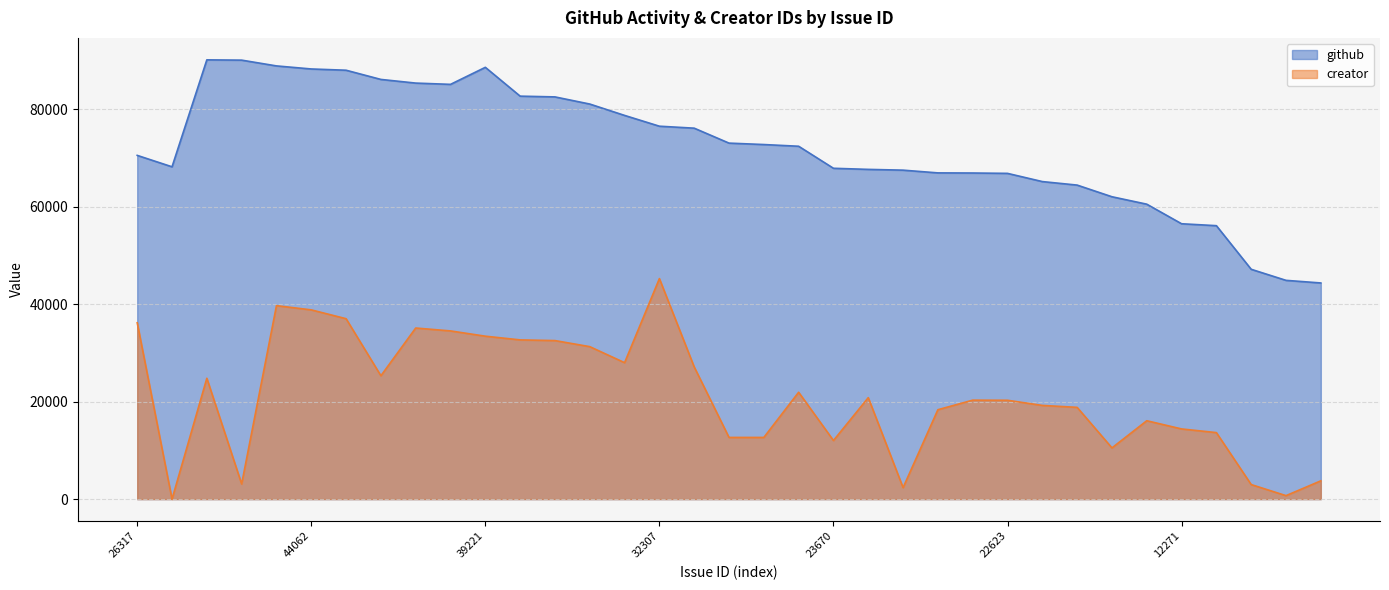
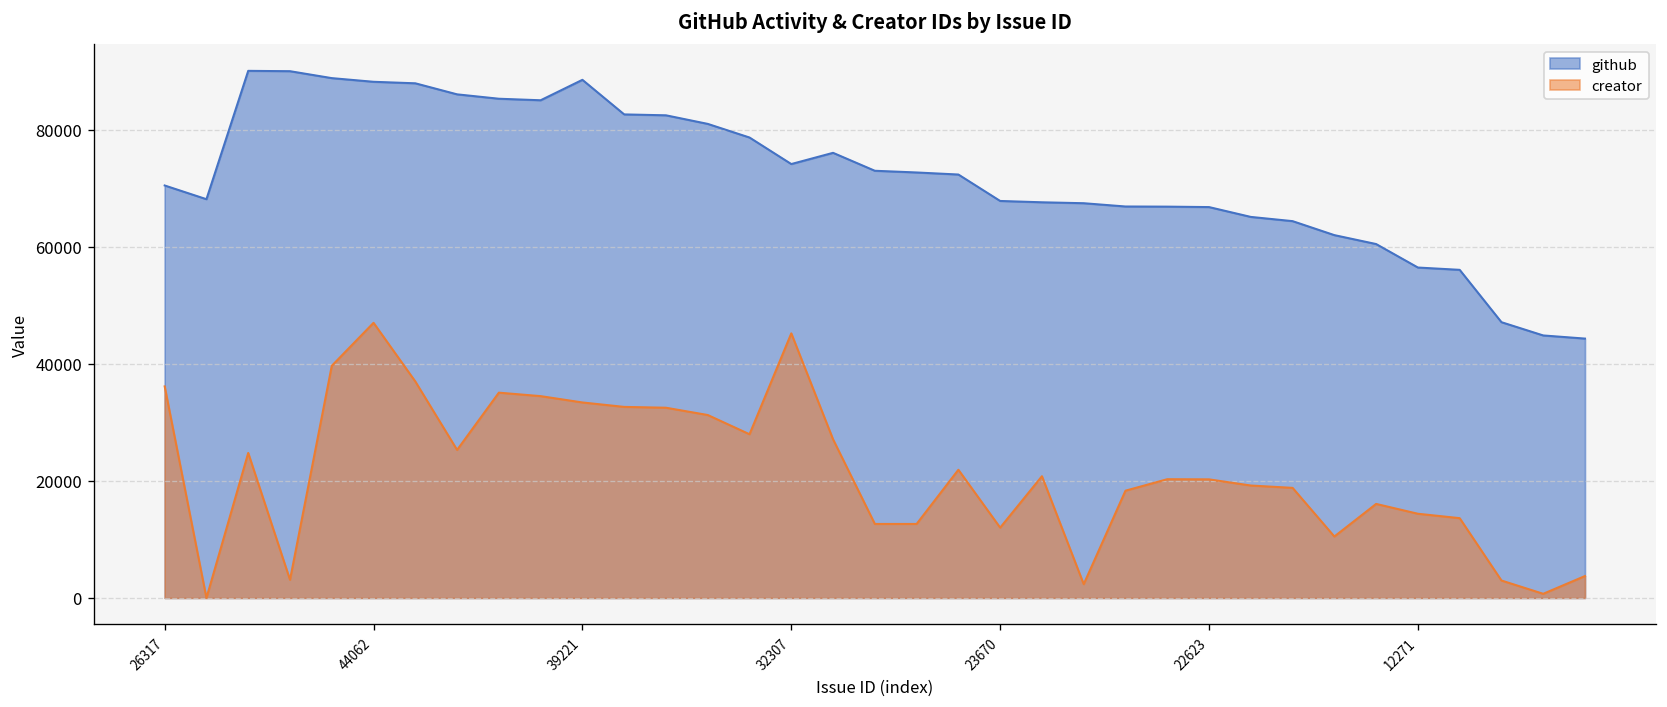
  {
    "github": {
      "26317": 71000,
      "44062": 88000,
      "39221": 89000,
-     "32307": 76000,
+     "32307": 74000,
      "23670": 68000,
      "22623": 67000,
      "12271": 56000
    },
    "creator": {
      "26317": 36000,
-     "44062": 39000,
+     "44062": 47000,
      "39221": 33000,
      "32307": 45000,
      "23670": 12000,
      "22623": 20000,
      "12271": 14000
    }
  }
